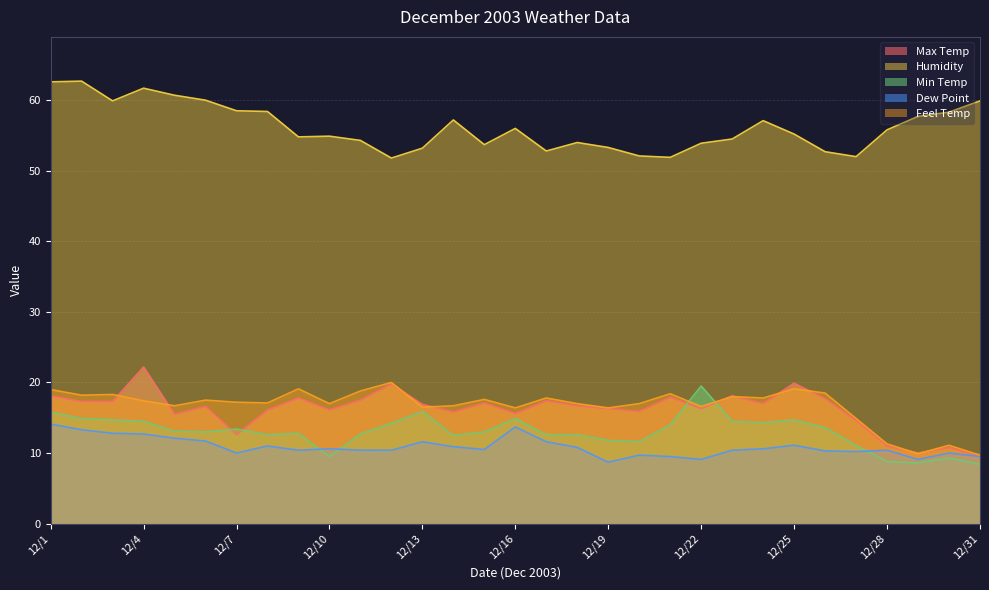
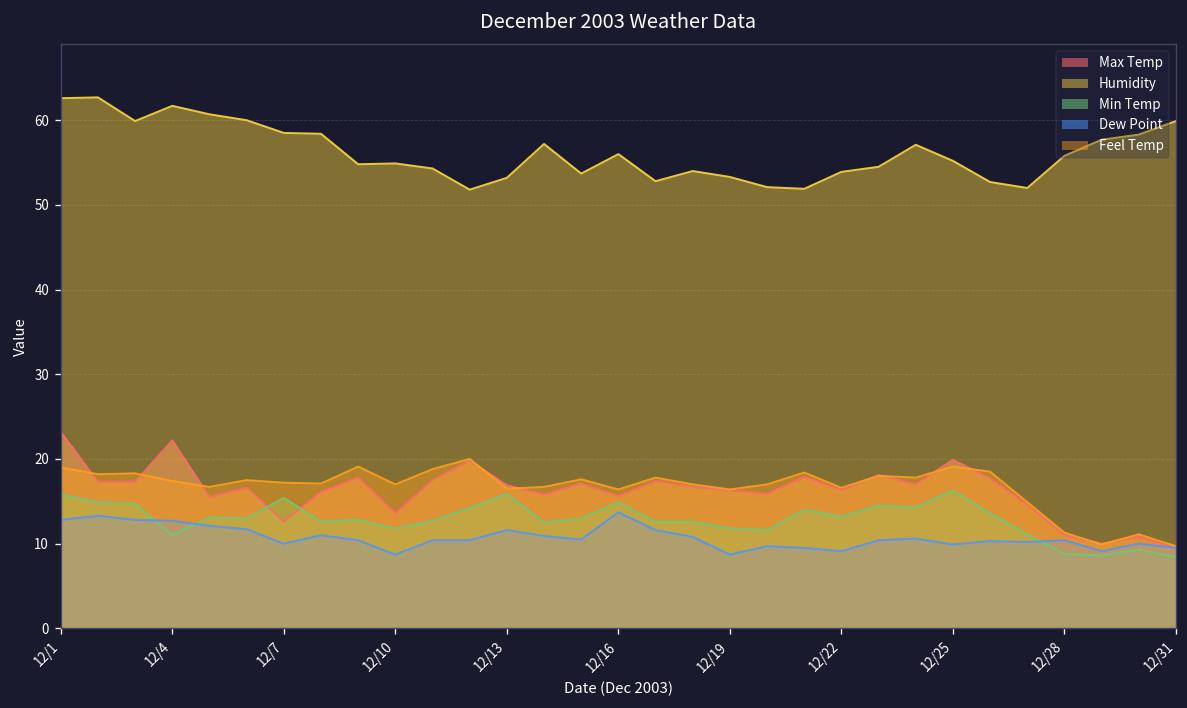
  {
    "Max Temp": {
-     "12/1": 18,
+     "12/1": 23,
      "12/4": 22,
      "12/7": 13,
-     "12/10": 16,
+     "12/10": 14,
      "12/13": 17,
      "12/16": 16,
      "12/25": 20
    },
    "Min Temp": {
      "12/1": 16,
-     "12/4": 15,
-     "12/7": 13,
-     "12/10": 10,
+     "12/4": 11,
+     "12/7": 15,
+     "12/10": 12,
      "12/13": 16,
      "12/16": 15,
      "12/19": 12,
-     "12/22": 20,
-     "12/25": 15,
+     "12/22": 13,
+     "12/25": 16,
      "12/28": 9,
      "12/31": 8
    },
    "Dew Point": {
-     "12/1": 14,
+     "12/1": 13,
      "12/4": 13,
      "12/7": 10,
-     "12/10": 11,
+     "12/10": 9,
      "12/13": 12,
      "12/16": 14,
      "12/19": 9,
      "12/22": 9,
-     "12/25": 11,
+     "12/25": 10,
      "12/28": 10
    }
  }
